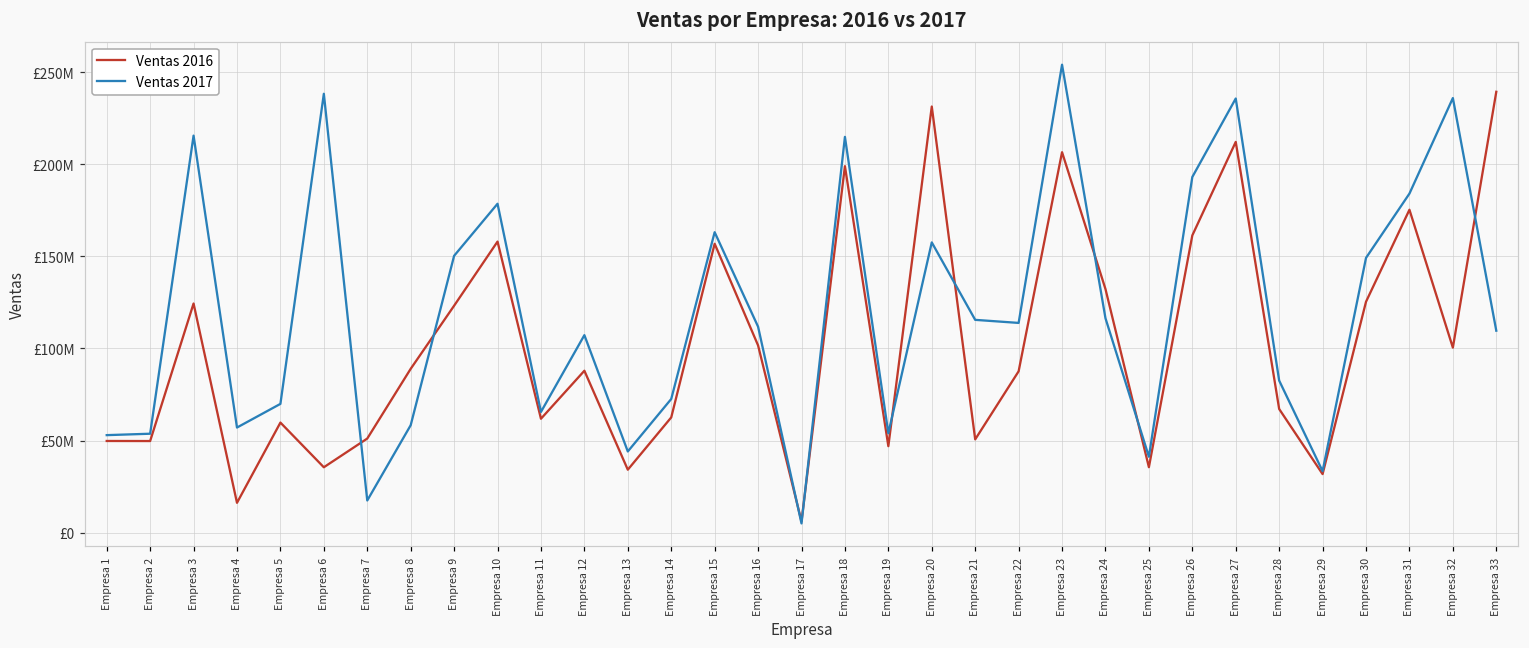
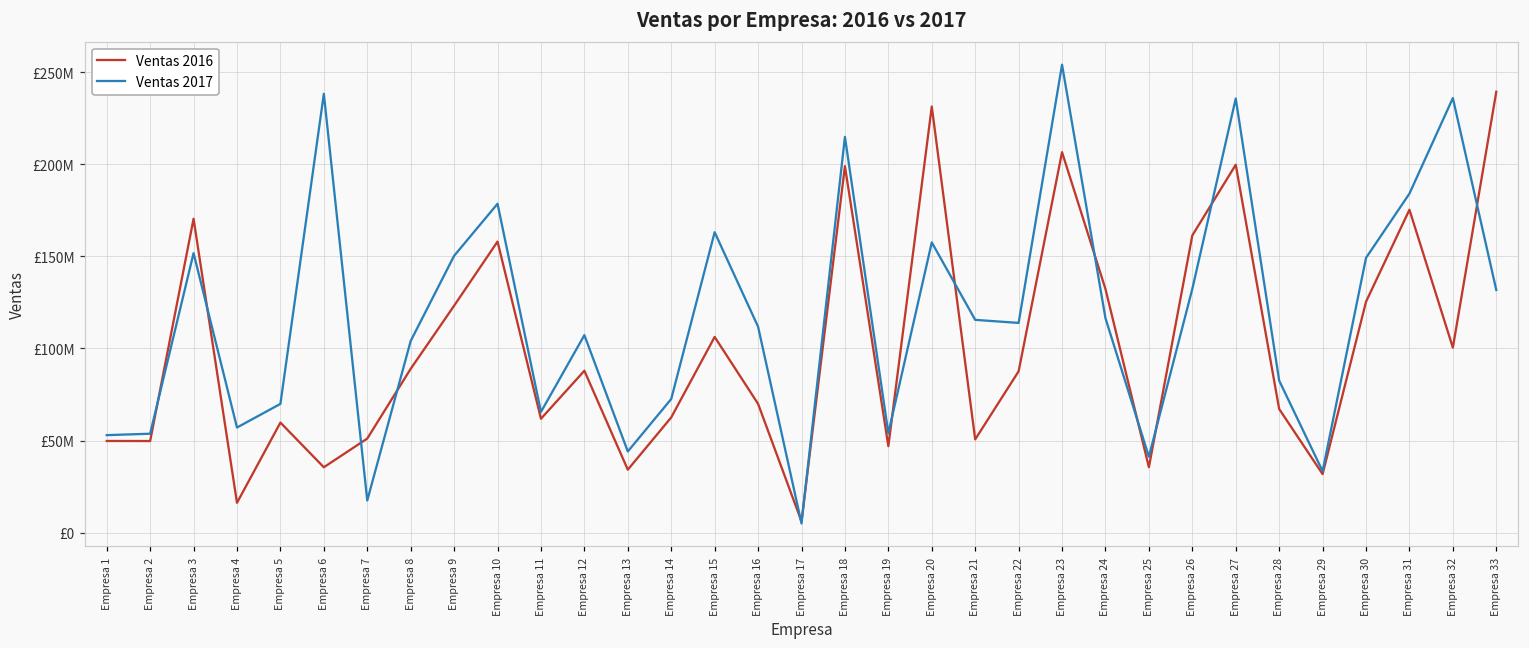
  {
    "Ventas 2016": {
      "Empresa 1": "£50000000",
      "Empresa 2": "£50000000",
-     "Empresa 3": "£124000000",
+     "Empresa 3": "£170000000",
      "Empresa 4": "£16000000",
      "Empresa 5": "£60000000",
      "Empresa 6": "£35000000",
      "Empresa 7": "£51000000",
      "Empresa 8": "£89000000",
      "Empresa 9": "£123000000",
      "Empresa 10": "£158000000",
      "Empresa 11": "£62000000",
      "Empresa 12": "£88000000",
      "Empresa 13": "£34000000",
      "Empresa 14": "£63000000",
-     "Empresa 15": "£157000000",
-     "Empresa 16": "£102000000",
+     "Empresa 15": "£106000000",
+     "Empresa 16": "£70000000",
      "Empresa 18": "£199000000",
      "Empresa 19": "£47000000",
      "Empresa 20": "£231000000",
      "Empresa 21": "£51000000",
      "Empresa 22": "£88000000",
      "Empresa 23": "£207000000",
      "Empresa 24": "£132000000",
      "Empresa 25": "£36000000",
      "Empresa 26": "£161000000",
-     "Empresa 27": "£212000000",
+     "Empresa 27": "£200000000",
      "Empresa 28": "£67000000",
      "Empresa 29": "£32000000",
      "Empresa 30": "£125000000",
      "Empresa 31": "£175000000",
      "Empresa 32": "£100000000",
      "Empresa 33": "£239000000"
    },
    "Ventas 2017": {
      "Empresa 1": "£53000000",
      "Empresa 2": "£54000000",
-     "Empresa 3": "£216000000",
+     "Empresa 3": "£152000000",
      "Empresa 4": "£57000000",
      "Empresa 5": "£70000000",
      "Empresa 6": "£238000000",
      "Empresa 7": "£17000000",
-     "Empresa 8": "£58000000",
+     "Empresa 8": "£104000000",
      "Empresa 9": "£150000000",
      "Empresa 10": "£179000000",
      "Empresa 11": "£66000000",
      "Empresa 12": "£107000000",
      "Empresa 13": "£44000000",
      "Empresa 14": "£73000000",
      "Empresa 15": "£163000000",
      "Empresa 16": "£112000000",
      "Empresa 18": "£215000000",
      "Empresa 19": "£54000000",
      "Empresa 20": "£158000000",
      "Empresa 21": "£116000000",
      "Empresa 22": "£114000000",
      "Empresa 23": "£254000000",
      "Empresa 24": "£116000000",
      "Empresa 25": "£41000000",
-     "Empresa 26": "£193000000",
+     "Empresa 26": "£132000000",
      "Empresa 27": "£236000000",
      "Empresa 28": "£83000000",
      "Empresa 29": "£33000000",
      "Empresa 30": "£149000000",
      "Empresa 31": "£184000000",
      "Empresa 32": "£236000000",
-     "Empresa 33": "£110000000"
+     "Empresa 33": "£132000000"
    }
  }
